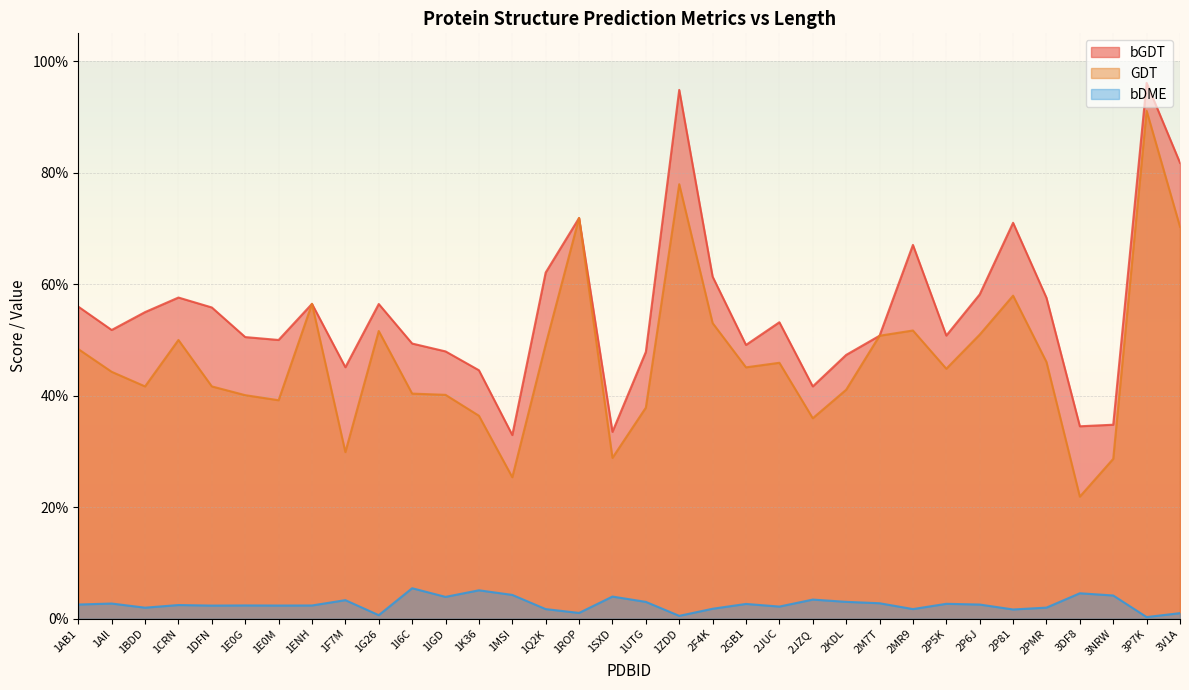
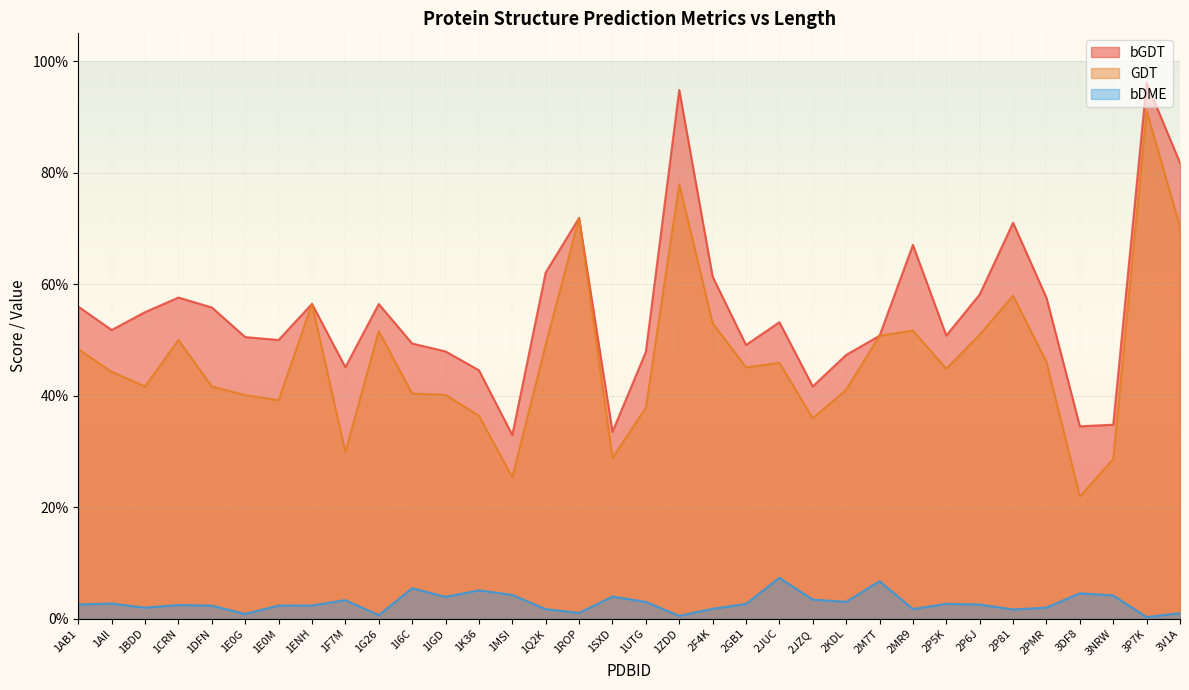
  {
    "bDME": {
      "1AB1": "3%",
      "1AIl": "3%",
      "1BDD": "2%",
      "1CRN": "2%",
      "1DFN": "2%",
-     "1E0G": "2%",
+     "1E0G": "1%",
      "1E0M": "2%",
      "1ENH": "2%",
      "1F7M": "3%",
      "1G26": "1%",
      "1I6C": "5%",
      "1IGD": "4%",
      "1K36": "5%",
      "1MSI": "4%",
      "1Q2K": "2%",
      "1ROP": "1%",
      "1SXD": "4%",
      "1UTG": "3%",
      "1ZDD": "1%",
      "2F4K": "2%",
      "2GB1": "3%",
-     "2JUC": "2%",
+     "2JUC": "7%",
      "2JZQ": "3%",
      "2KDL": "3%",
-     "2M7T": "3%",
+     "2M7T": "7%",
      "2MR9": "2%",
      "2P5K": "3%",
      "2P6J": "3%",
      "2P81": "2%",
      "2PMR": "2%",
      "3DF8": "5%",
      "3NRW": "4%",
      "3P7K": "0%",
      "3V1A": "1%"
    }
  }
